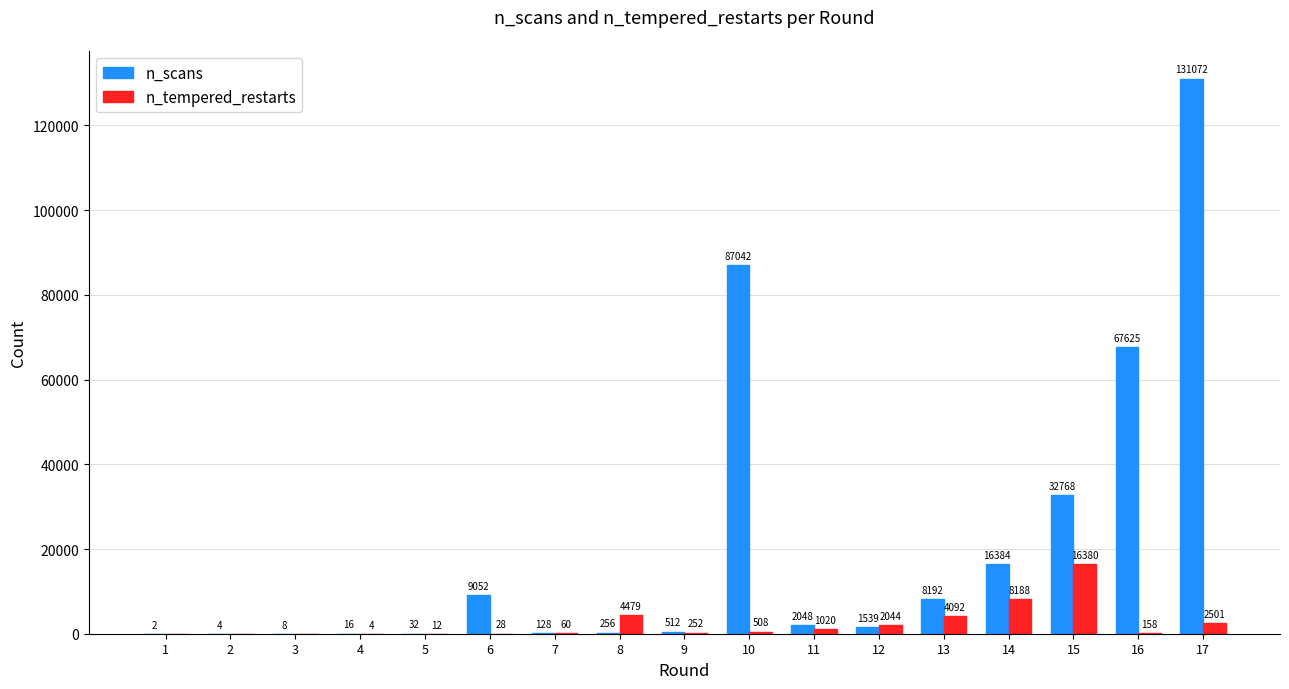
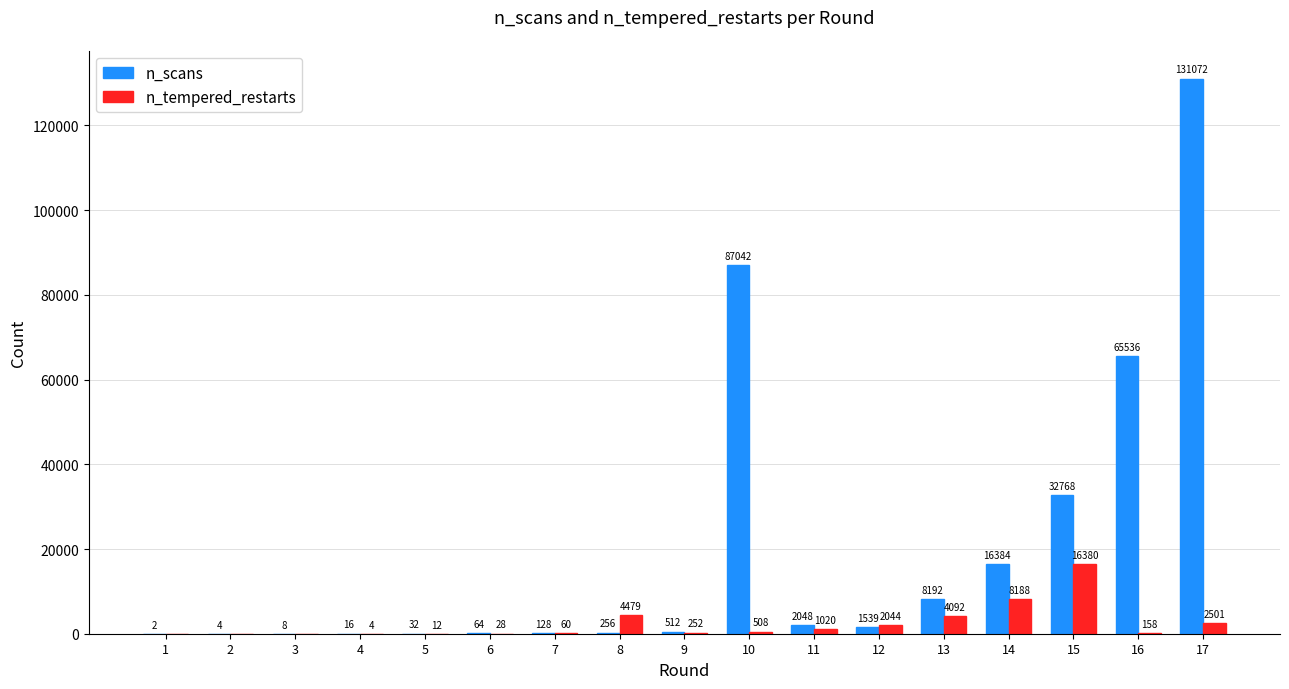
  {
    "n_scans": {
      "1": 2,
      "2": 4,
      "3": 8,
      "4": 16,
      "5": 32,
-     "6": 9052,
+     "6": 64,
      "7": 128,
      "8": 256,
      "9": 512,
      "10": 87042,
      "11": 2048,
      "12": 1539,
      "13": 8192,
      "14": 16384,
      "15": 32768,
-     "16": 67625,
+     "16": 65536,
      "17": 131072
    },
    "n_tempered_restarts": {
      "4": 4,
      "5": 12,
      "6": 28,
      "7": 60,
      "8": 4479,
      "9": 252,
      "10": 508,
      "11": 1020,
      "12": 2044,
      "13": 4092,
      "14": 8188,
      "15": 16380,
      "16": 158,
      "17": 2501
    }
  }
